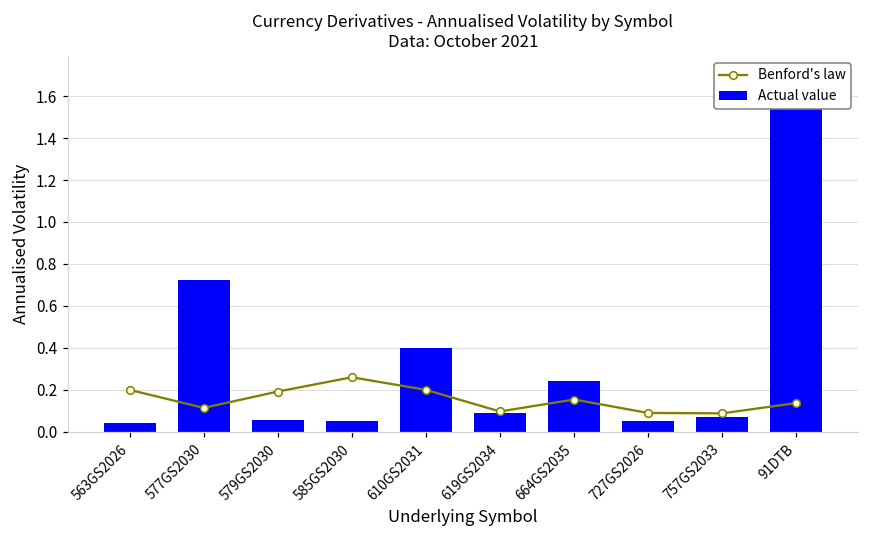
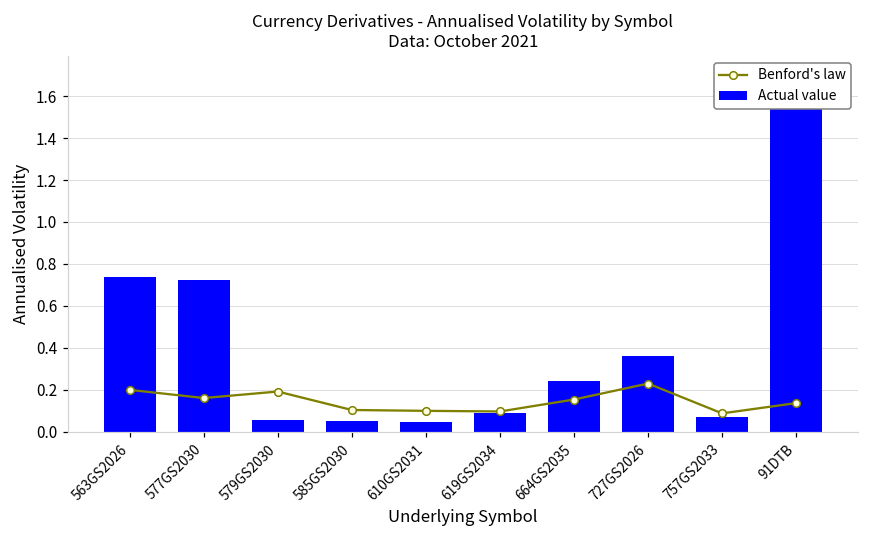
  {
    "Actual value": {
-     "563GS2026": 0.04,
+     "563GS2026": 0.74,
      "577GS2030": 0.72,
      "579GS2030": 0.06,
      "585GS2030": 0.05,
-     "610GS2031": 0.40,
+     "610GS2031": 0.05,
      "619GS2034": 0.09,
      "664GS2035": 0.24,
-     "727GS2026": 0.05,
+     "727GS2026": 0.36,
      "757GS2033": 0.07
    },
    "Benford's law": {
      "563GS2026": 0.20,
-     "577GS2030": 0.11,
+     "577GS2030": 0.16,
      "579GS2030": 0.19,
-     "585GS2030": 0.26,
-     "610GS2031": 0.2,
+     "585GS2030": 0.10,
+     "610GS2031": 0.1,
      "619GS2034": 0.10,
      "664GS2035": 0.15,
-     "727GS2026": 0.09,
+     "727GS2026": 0.23,
      "757GS2033": 0.09,
      "91DTB": 0.14
    }
  }
